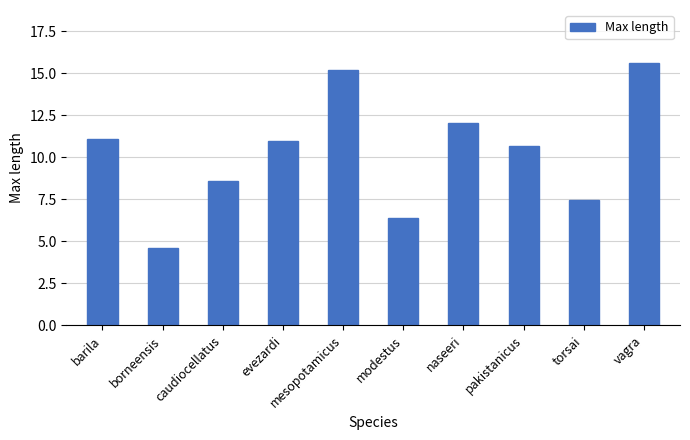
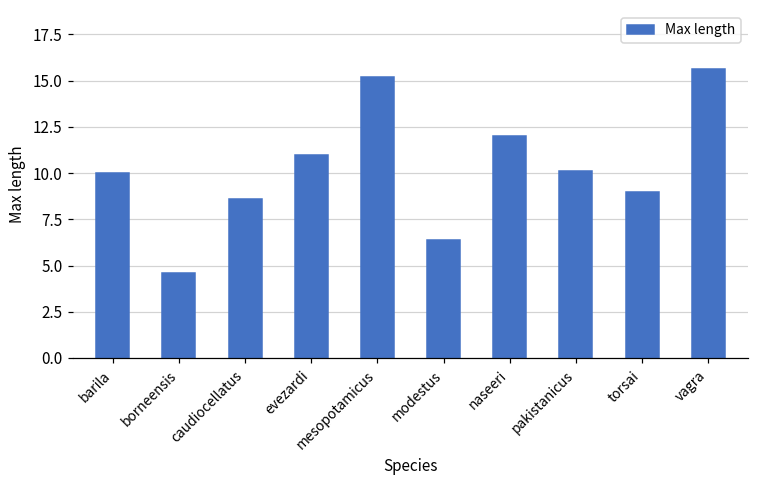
  {
-   "barila": 11.1,
+   "barila": 10.0,
    "borneensis": 4.6,
    "caudiocellatus": 8.6,
    "evezardi": 11.0,
    "mesopotamicus": 15.2,
    "modestus": 6.4,
    "naseeri": 12.0,
-   "pakistanicus": 10.7,
-   "torsai": 7.5,
+   "pakistanicus": 10.1,
+   "torsai": 9.0,
    "vagra": 15.6
  }
